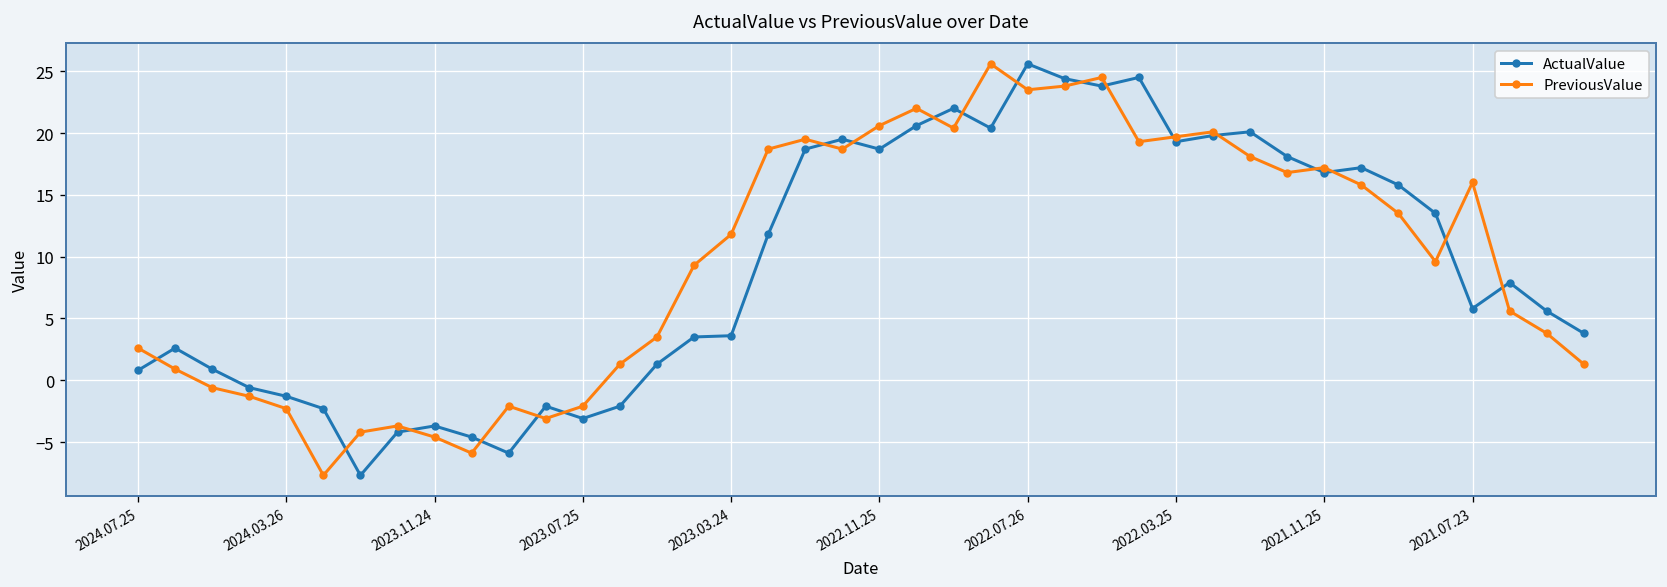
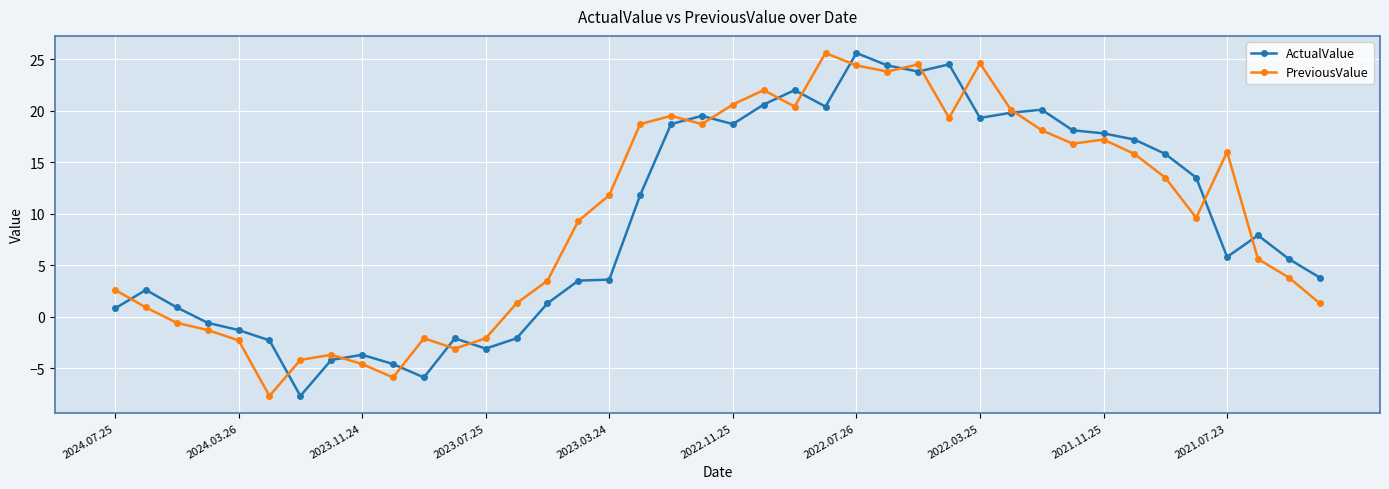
  {
    "ActualValue": {
      "2024.07.25": 0.8,
      "2024.03.26": -1.3,
      "2023.11.24": -3.7,
      "2023.07.25": -3.1,
      "2023.03.24": 3.6,
      "2022.11.25": 18.7,
      "2022.07.26": 25.6,
      "2022.03.25": 19.3,
-     "2021.11.25": 16.8,
+     "2021.11.25": 17.8,
      "2021.07.23": 5.8
    },
    "PreviousValue": {
      "2024.07.25": 2.6,
      "2024.03.26": -2.3,
      "2023.11.24": -4.6,
      "2023.07.25": -2.1,
      "2023.03.24": 11.8,
      "2022.11.25": 20.6,
-     "2022.07.26": 23.5,
-     "2022.03.25": 19.7,
+     "2022.07.26": 24.4,
+     "2022.03.25": 24.6,
      "2021.11.25": 17.2,
      "2021.07.23": 16.0
    }
  }
